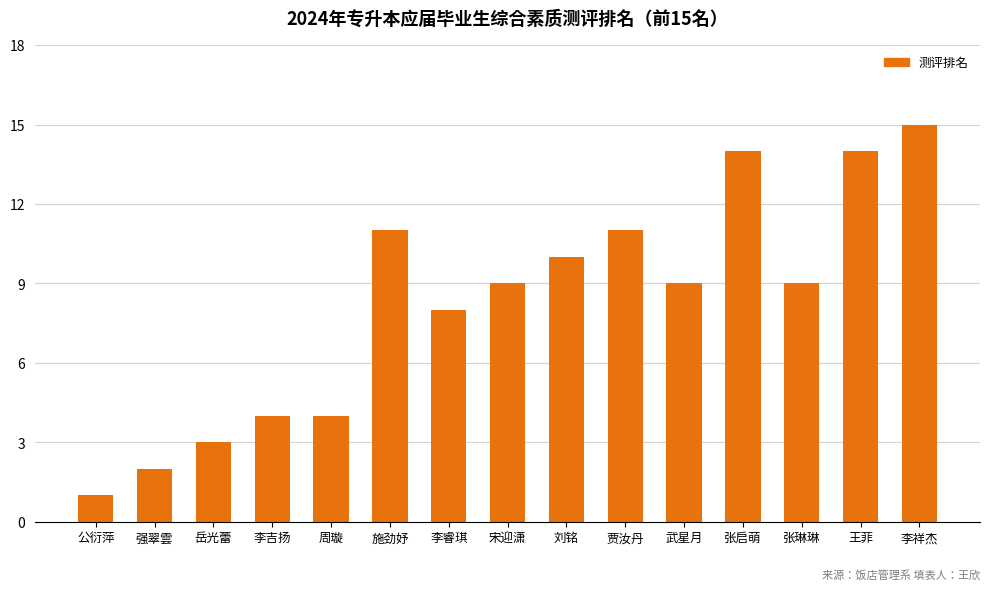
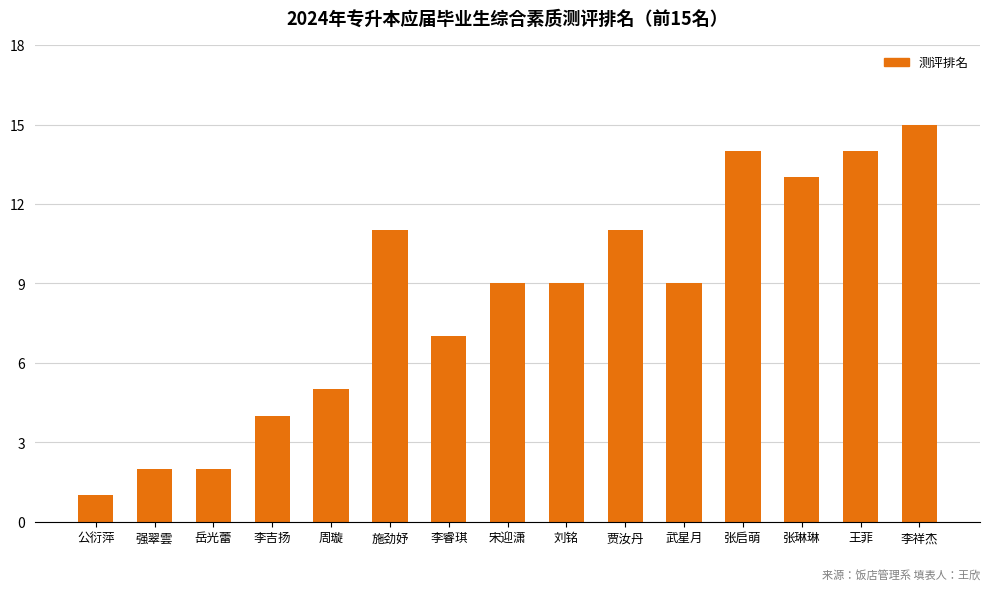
  {
    "公衍萍": 1,
    "强翠雲": 2,
-   "岳光蕾": 3,
+   "岳光蕾": 2,
    "李吉扬": 4,
-   "周璇": 4,
+   "周璇": 5,
    "施劲妤": 11,
-   "李睿琪": 8,
+   "李睿琪": 7,
    "宋迎潇": 9,
-   "刘铭": 10,
+   "刘铭": 9,
    "贾汝丹": 11,
    "武星月": 9,
    "张启萌": 14,
-   "张琳琳": 9,
+   "张琳琳": 13,
    "王菲": 14,
    "李祥杰": 15
  }
